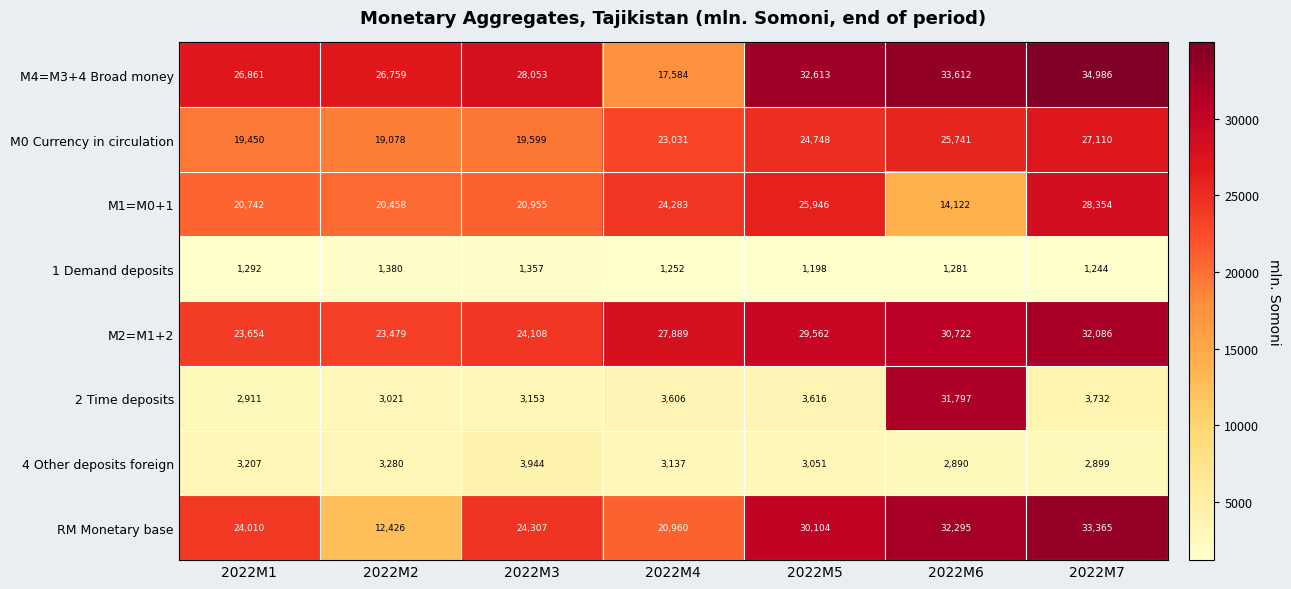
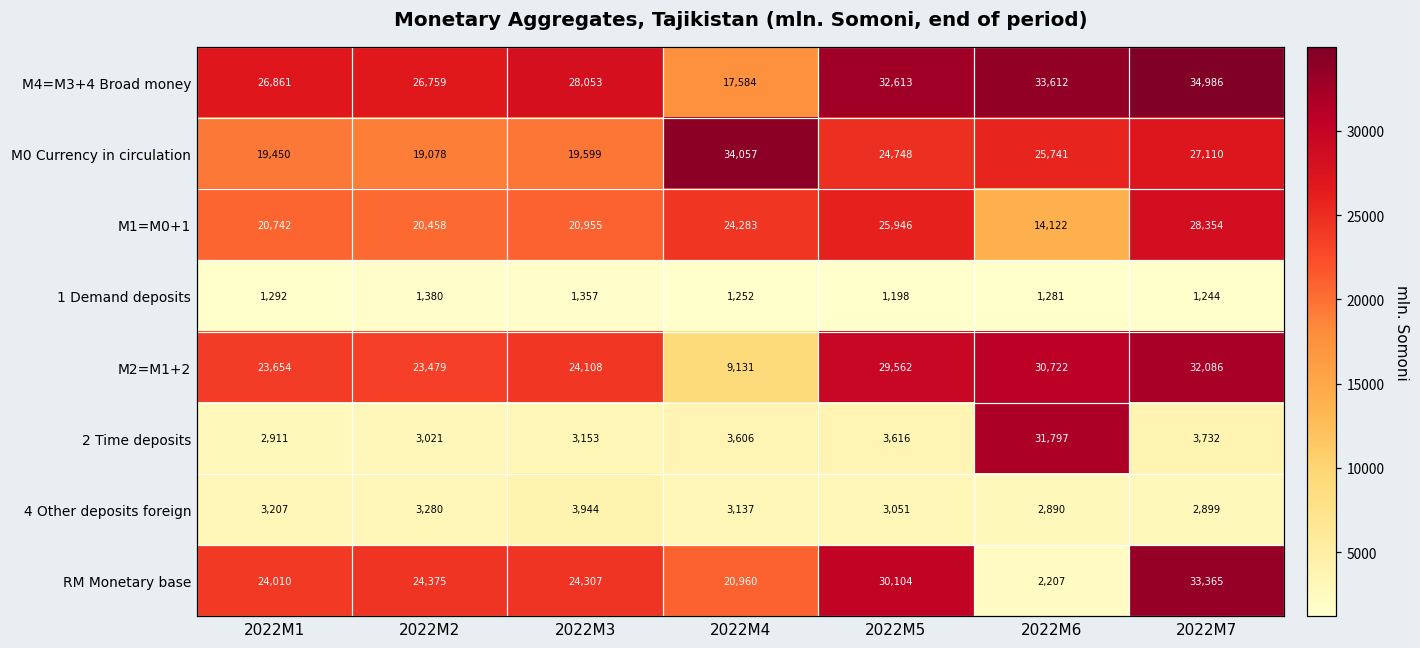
  {
    "M4=M3+4 Broad money": {
      "2022M1": "26,861",
      "2022M2": "26,759",
      "2022M3": "28,053",
      "2022M4": "17,584",
      "2022M5": "32,613",
      "2022M6": "33,612",
      "2022M7": "34,986"
    },
    "M0 Currency in circulation": {
      "2022M1": "19,450",
      "2022M2": "19,078",
      "2022M3": "19,599",
-     "2022M4": "23,031",
+     "2022M4": "34,057",
      "2022M5": "24,748",
      "2022M6": "25,741",
      "2022M7": "27,110"
    },
    "M1=M0+1": {
      "2022M1": "20,742",
      "2022M2": "20,458",
      "2022M3": "20,955",
      "2022M4": "24,283",
      "2022M5": "25,946",
      "2022M6": "14,122",
      "2022M7": "28,354"
    },
    "1 Demand deposits": {
      "2022M1": "1,292",
      "2022M2": "1,380",
      "2022M3": "1,357",
      "2022M4": "1,252",
      "2022M5": "1,198",
      "2022M6": "1,281",
      "2022M7": "1,244"
    },
    "M2=M1+2": {
      "2022M1": "23,654",
      "2022M2": "23,479",
      "2022M3": "24,108",
-     "2022M4": "27,889",
+     "2022M4": "9,131",
      "2022M5": "29,562",
      "2022M6": "30,722",
      "2022M7": "32,086"
    },
    "2 Time deposits": {
      "2022M1": "2,911",
      "2022M2": "3,021",
      "2022M3": "3,153",
      "2022M4": "3,606",
      "2022M5": "3,616",
      "2022M6": "31,797",
      "2022M7": "3,732"
    },
    "4 Other deposits foreign": {
      "2022M1": "3,207",
      "2022M2": "3,280",
      "2022M3": "3,944",
      "2022M4": "3,137",
      "2022M5": "3,051",
      "2022M6": "2,890",
      "2022M7": "2,899"
    },
    "RM Monetary base": {
      "2022M1": "24,010",
-     "2022M2": "12,426",
+     "2022M2": "24,375",
      "2022M3": "24,307",
      "2022M4": "20,960",
      "2022M5": "30,104",
-     "2022M6": "32,295",
+     "2022M6": "2,207",
      "2022M7": "33,365"
    }
  }
